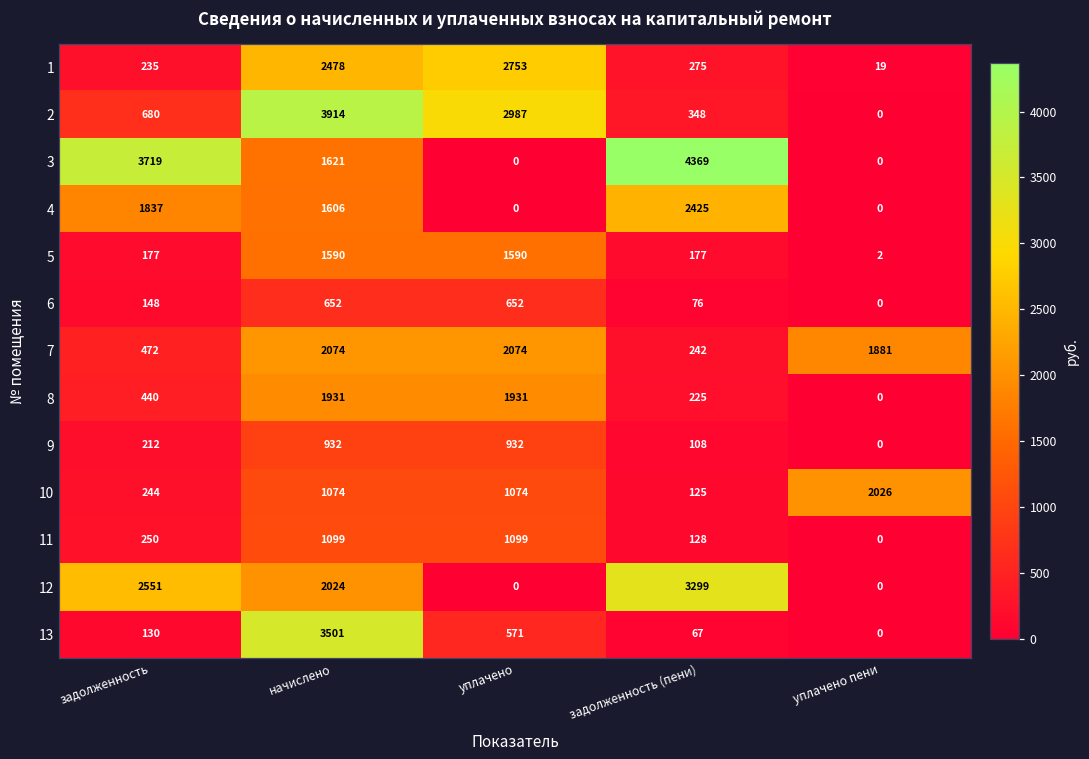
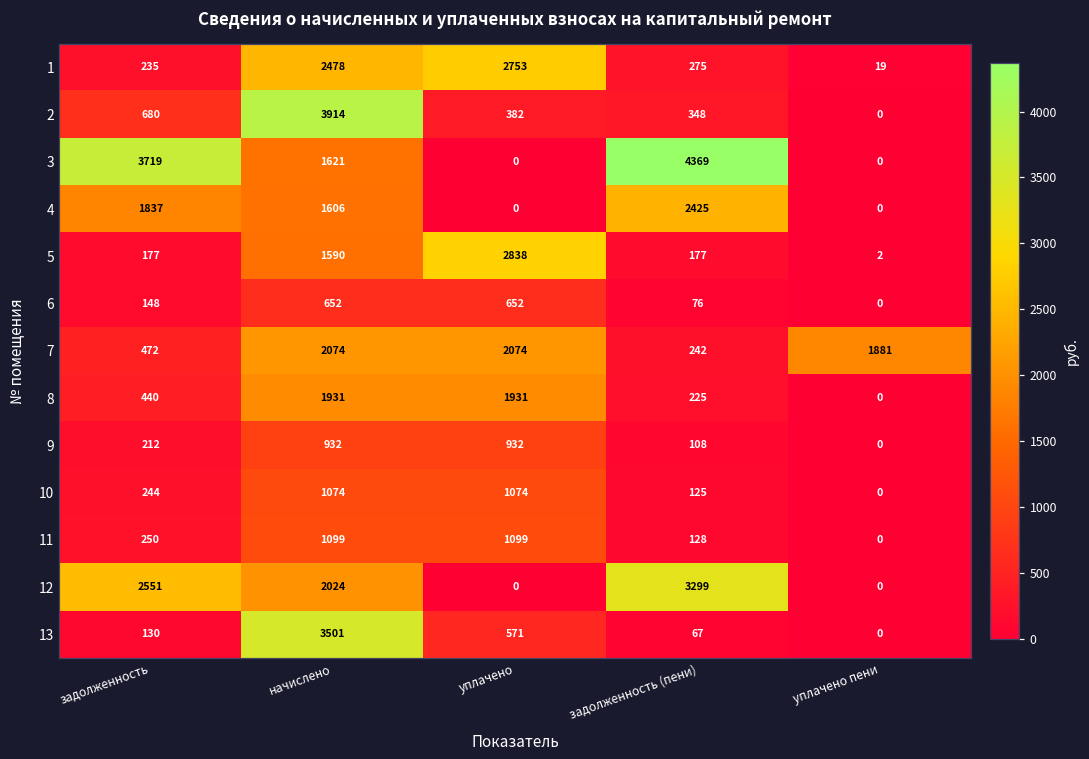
  {
    "1": {
      "задолженность": 235,
      "начислено": 2478,
      "уплачено": 2753,
      "задолженность (пени)": 275,
      "уплачено пени": 19
    },
    "2": {
      "задолженность": 680,
      "начислено": 3914,
-     "уплачено": 2987,
+     "уплачено": 382,
      "задолженность (пени)": 348,
      "уплачено пени": 0
    },
    "3": {
      "задолженность": 3719,
      "начислено": 1621,
      "уплачено": 0,
      "задолженность (пени)": 4369,
      "уплачено пени": 0
    },
    "4": {
      "задолженность": 1837,
      "начислено": 1606,
      "уплачено": 0,
      "задолженность (пени)": 2425,
      "уплачено пени": 0
    },
    "5": {
      "задолженность": 177,
      "начислено": 1590,
-     "уплачено": 1590,
+     "уплачено": 2838,
      "задолженность (пени)": 177,
      "уплачено пени": 2
    },
    "6": {
      "задолженность": 148,
      "начислено": 652,
      "уплачено": 652,
      "задолженность (пени)": 76,
      "уплачено пени": 0
    },
    "7": {
      "задолженность": 472,
      "начислено": 2074,
      "уплачено": 2074,
      "задолженность (пени)": 242,
      "уплачено пени": 1881
    },
    "8": {
      "задолженность": 440,
      "начислено": 1931,
      "уплачено": 1931,
      "задолженность (пени)": 225,
      "уплачено пени": 0
    },
    "9": {
      "задолженность": 212,
      "начислено": 932,
      "уплачено": 932,
      "задолженность (пени)": 108,
      "уплачено пени": 0
    },
    "10": {
      "задолженность": 244,
      "начислено": 1074,
      "уплачено": 1074,
      "задолженность (пени)": 125,
-     "уплачено пени": 2026
+     "уплачено пени": 0
    },
    "11": {
      "задолженность": 250,
      "начислено": 1099,
      "уплачено": 1099,
      "задолженность (пени)": 128,
      "уплачено пени": 0
    },
    "12": {
      "задолженность": 2551,
      "начислено": 2024,
      "уплачено": 0,
      "задолженность (пени)": 3299,
      "уплачено пени": 0
    },
    "13": {
      "задолженность": 130,
      "начислено": 3501,
      "уплачено": 571,
      "задолженность (пени)": 67,
      "уплачено пени": 0
    }
  }
